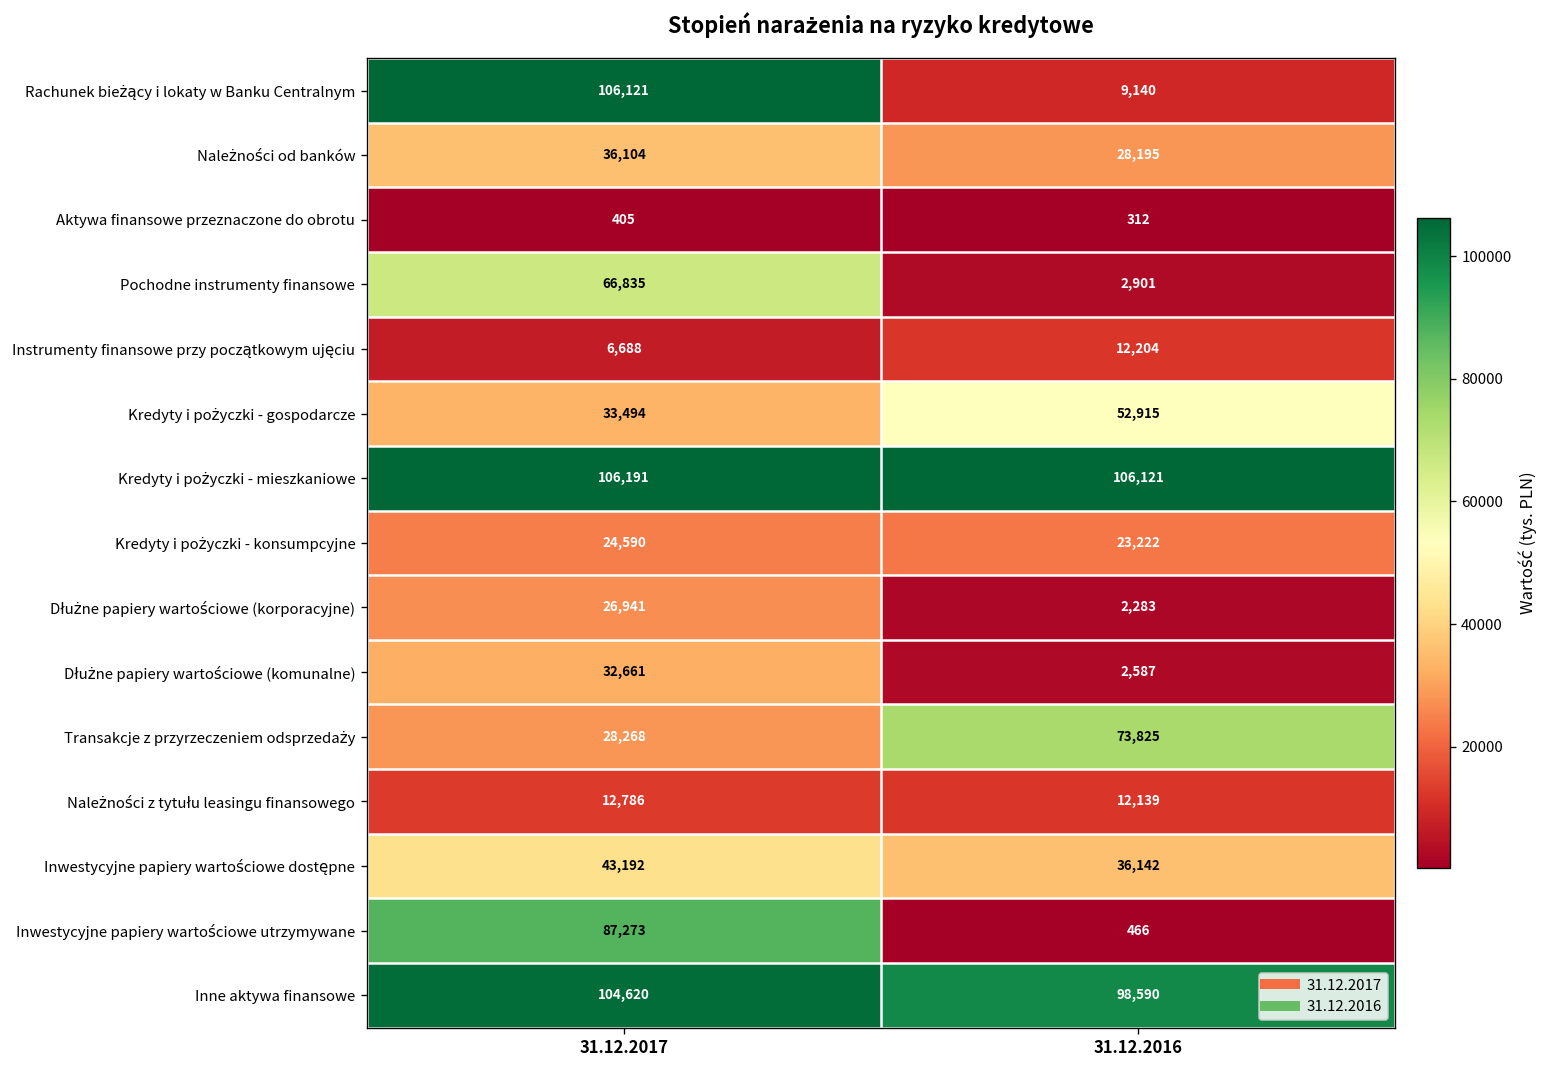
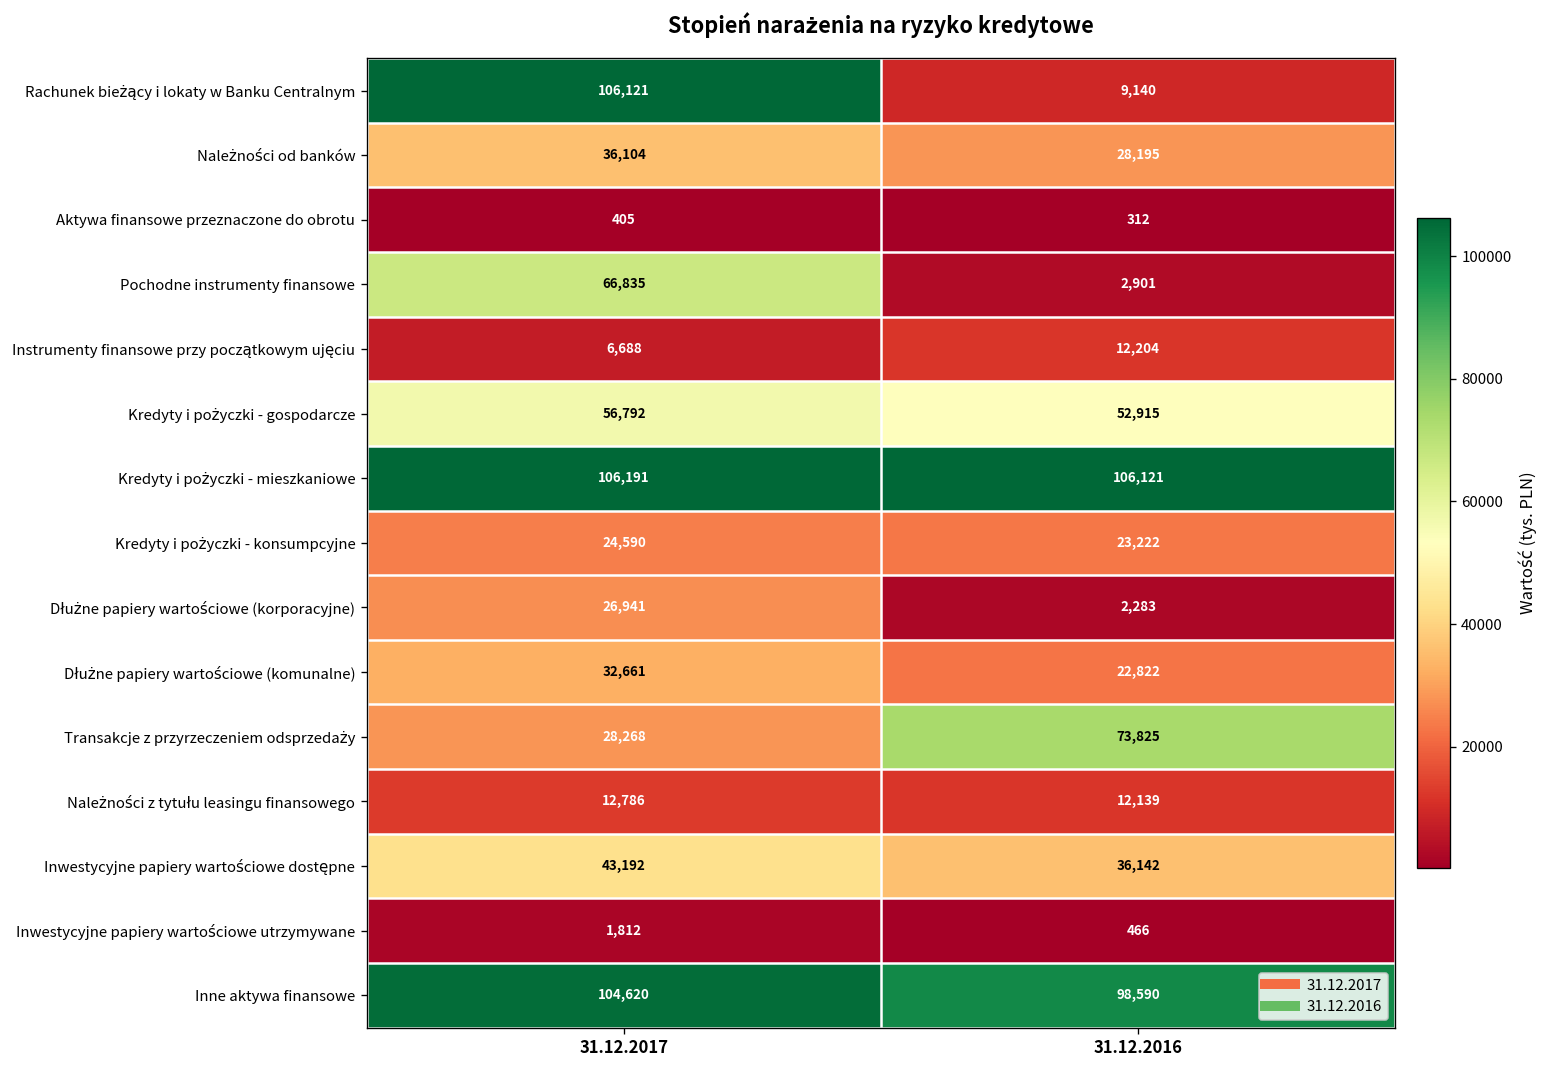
  {
    "Rachunek bieżący i lokaty w Banku Centralnym": {
      "31.12.2017": "106,121",
      "31.12.2016": "9,140"
    },
    "Należności od banków": {
      "31.12.2017": "36,104",
      "31.12.2016": "28,195"
    },
    "Aktywa finansowe przeznaczone do obrotu": {
      "31.12.2017": "405",
      "31.12.2016": "312"
    },
    "Pochodne instrumenty finansowe": {
      "31.12.2017": "66,835",
      "31.12.2016": "2,901"
    },
    "Instrumenty finansowe przy początkowym ujęciu": {
      "31.12.2017": "6,688",
      "31.12.2016": "12,204"
    },
    "Kredyty i pożyczki - gospodarcze": {
-     "31.12.2017": "33,494",
+     "31.12.2017": "56,792",
      "31.12.2016": "52,915"
    },
    "Kredyty i pożyczki - mieszkaniowe": {
      "31.12.2017": "106,191",
      "31.12.2016": "106,121"
    },
    "Kredyty i pożyczki - konsumpcyjne": {
      "31.12.2017": "24,590",
      "31.12.2016": "23,222"
    },
    "Dłużne papiery wartościowe (korporacyjne)": {
      "31.12.2017": "26,941",
      "31.12.2016": "2,283"
    },
    "Dłużne papiery wartościowe (komunalne)": {
      "31.12.2017": "32,661",
-     "31.12.2016": "2,587"
+     "31.12.2016": "22,822"
    },
    "Transakcje z przyrzeczeniem odsprzedaży": {
      "31.12.2017": "28,268",
      "31.12.2016": "73,825"
    },
    "Należności z tytułu leasingu finansowego": {
      "31.12.2017": "12,786",
      "31.12.2016": "12,139"
    },
    "Inwestycyjne papiery wartościowe dostępne": {
      "31.12.2017": "43,192",
      "31.12.2016": "36,142"
    },
    "Inwestycyjne papiery wartościowe utrzymywane": {
-     "31.12.2017": "87,273",
+     "31.12.2017": "1,812",
      "31.12.2016": "466"
    },
    "Inne aktywa finansowe": {
      "31.12.2017": "104,620",
      "31.12.2016": "98,590"
    }
  }
